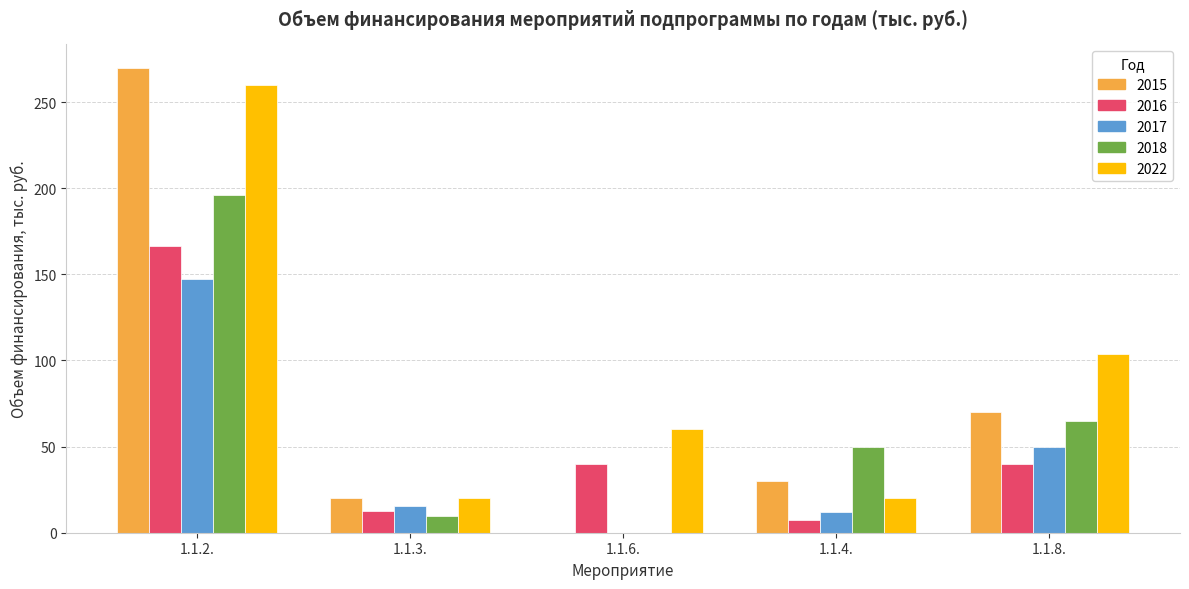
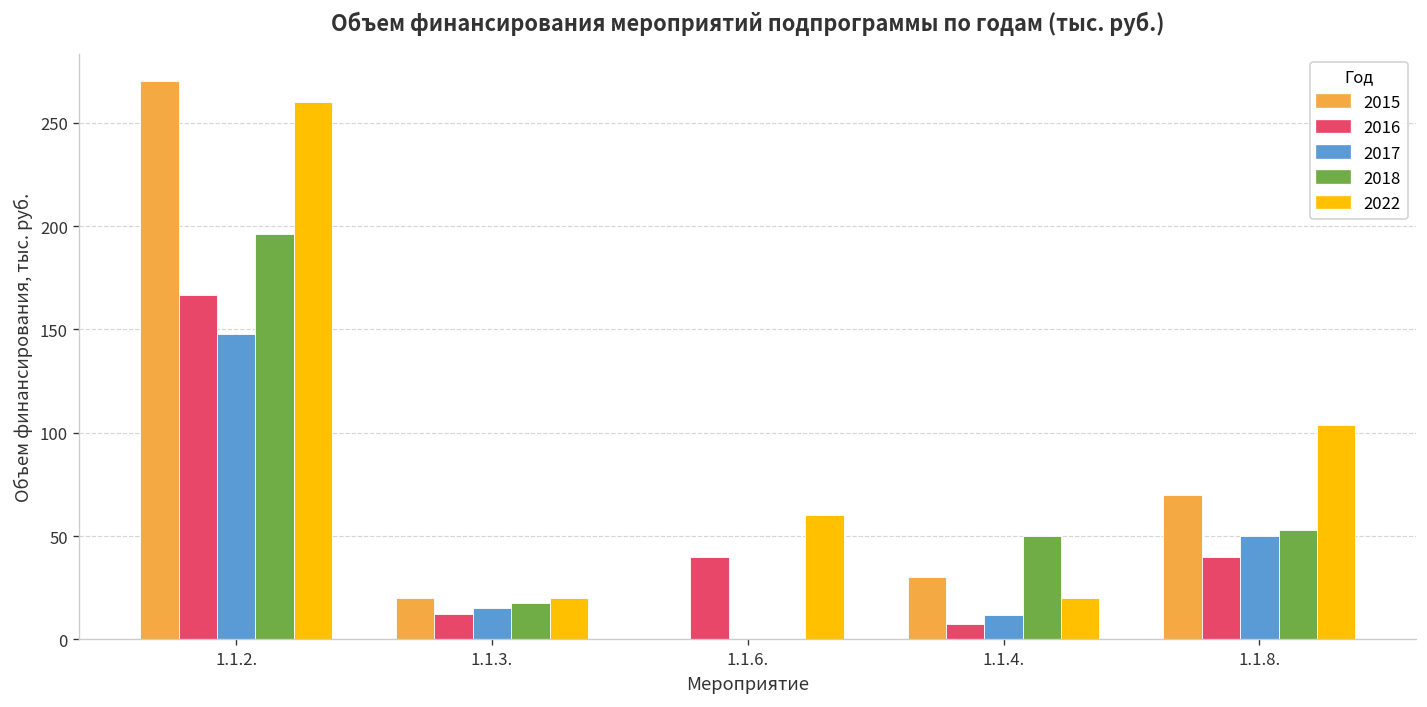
  {
    "2015": {
      "1.1.2.": 270,
      "1.1.3.": 20,
      "1.1.6.": 0,
      "1.1.4.": 30,
      "1.1.8.": 70
    },
    "2016": {
      "1.1.2.": 167,
      "1.1.3.": 13,
      "1.1.6.": 40,
      "1.1.4.": 8,
      "1.1.8.": 40
    },
    "2017": {
      "1.1.2.": 148,
      "1.1.3.": 15,
      "1.1.6.": 0,
      "1.1.4.": 12,
      "1.1.8.": 50
    },
    "2018": {
      "1.1.2.": 196,
-     "1.1.3.": 10,
+     "1.1.3.": 18,
      "1.1.6.": 0,
      "1.1.4.": 50,
-     "1.1.8.": 65
+     "1.1.8.": 53
    },
    "2022": {
      "1.1.2.": 260,
      "1.1.3.": 20,
      "1.1.6.": 60,
      "1.1.4.": 20,
      "1.1.8.": 104
    }
  }
